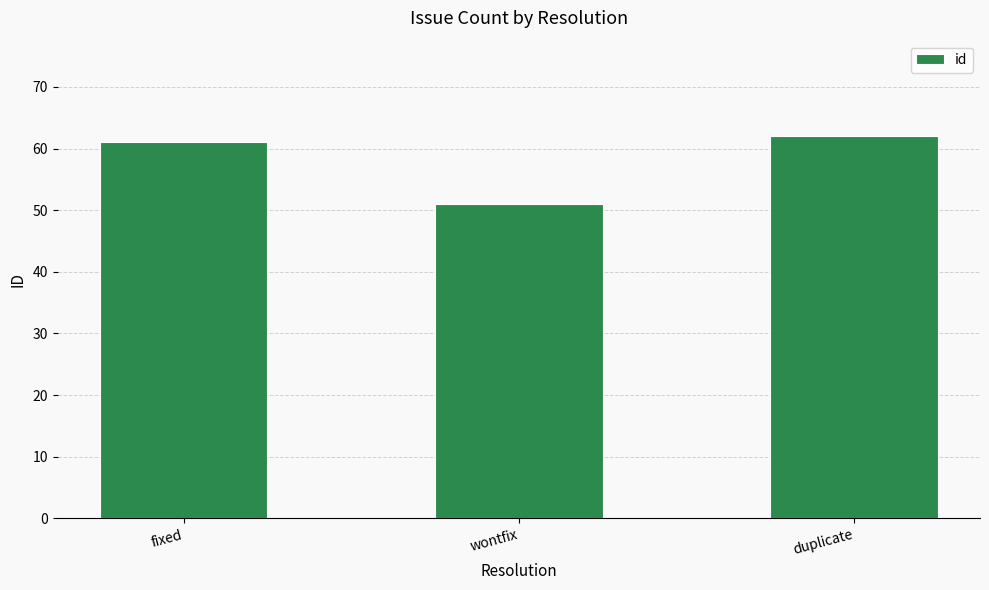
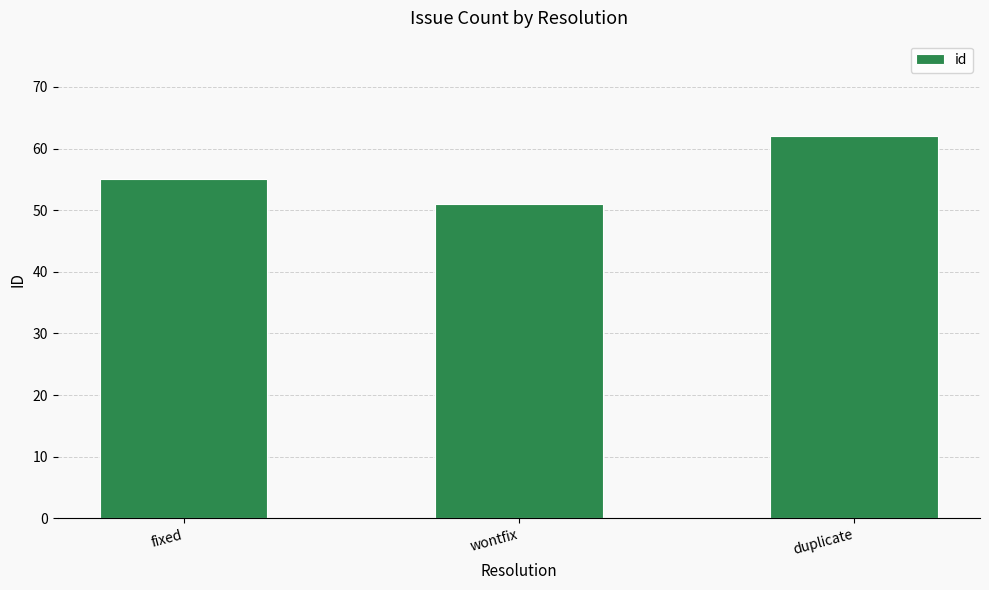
  {
-   "fixed": 61,
+   "fixed": 55,
    "wontfix": 51,
    "duplicate": 62
  }
